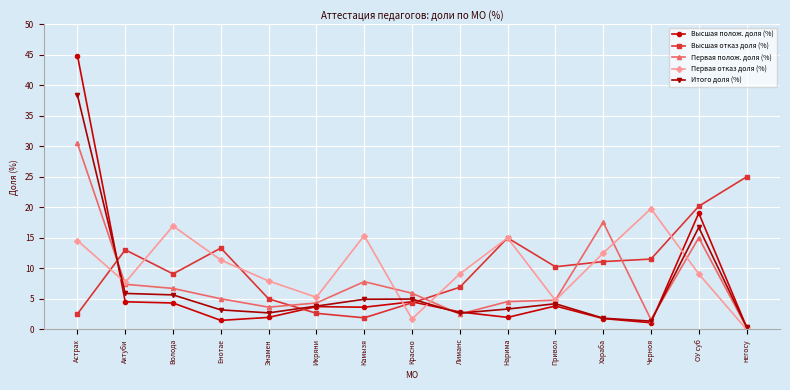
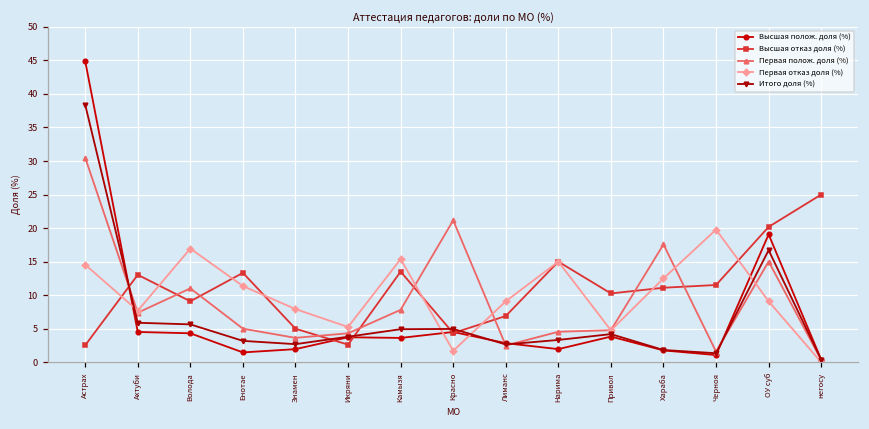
  {
    "Высшая отказ доля (%)": {
      "Астрах": 3,
      "Ахтуби": 13,
      "Волода": 9,
      "Енотае": 13,
      "Знамен": 5,
      "Икряни": 3,
-     "Камызя": 2,
+     "Камызя": 14,
      "Лиманс": 7,
      "Привол": 10,
      "Хараба": 11,
      "Черноя": 12,
      "ОУ суб": 20,
      "негосу": 25
    },
    "Первая полож. доля (%)": {
      "Астрах": 30,
-     "Волода": 7,
+     "Волода": 11,
      "Енотае": 5,
      "Знамен": 4,
      "Икряни": 4,
      "Камызя": 8,
-     "Красно": 6,
+     "Красно": 21,
      "Нарима": 5,
      "Хараба": 18,
      "ОУ суб": 15
    },
    "Первая отказ доля (%)": {
      "Астрах": 15,
      "Волода": 17,
      "Енотае": 11,
      "Знамен": 8,
      "Икряни": 5,
      "Камызя": 15,
      "Красно": 2,
      "Лиманс": 9,
      "Хараба": 13,
      "Черноя": 20,
      "ОУ суб": 9
    }
  }
